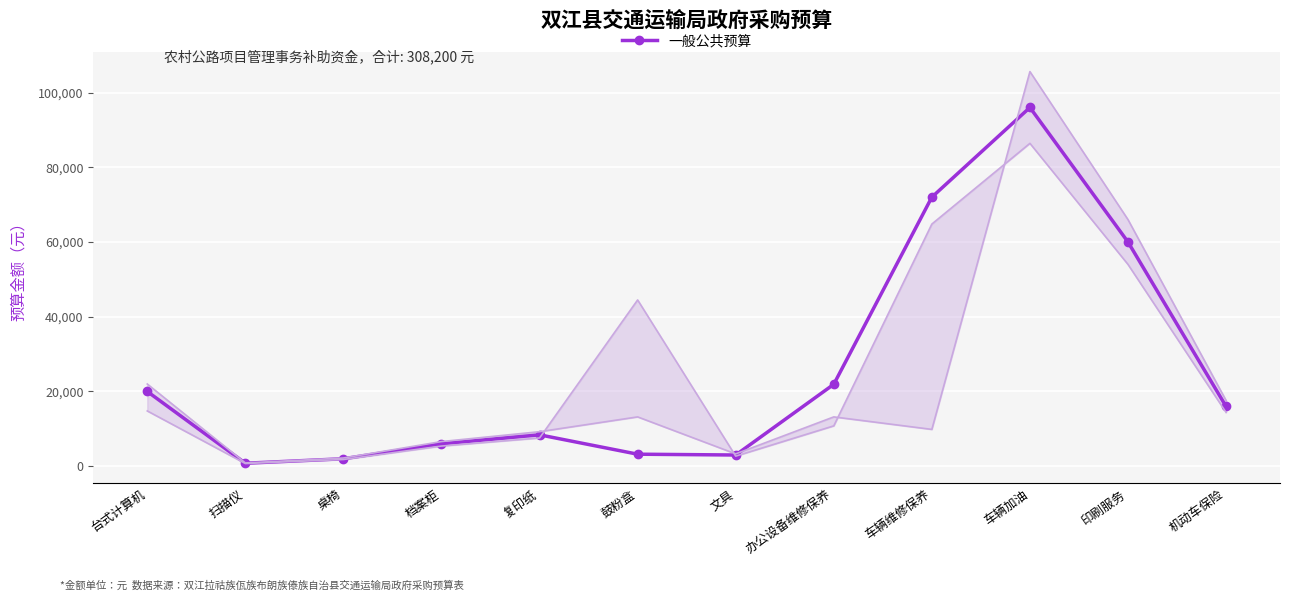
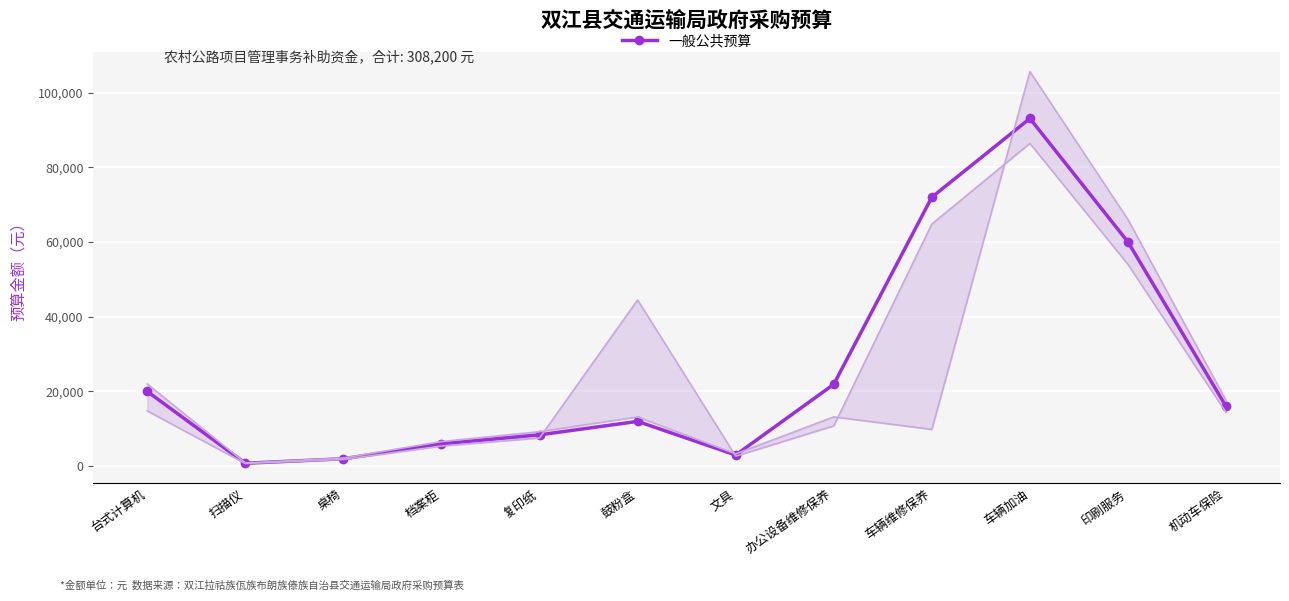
  {
    "一般公共预算": {
      "台式计算机": "20,000",
      "复印纸": "8,000",
-     "鼓粉盒": "3,000",
+     "鼓粉盒": "12,000",
      "办公设备维修保养": "22,000",
      "车辆维修保养": "72,000",
-     "车辆加油": "96,000",
+     "车辆加油": "93,000",
      "印刷服务": "60,000",
      "机动车保险": "16,000"
    }
  }
